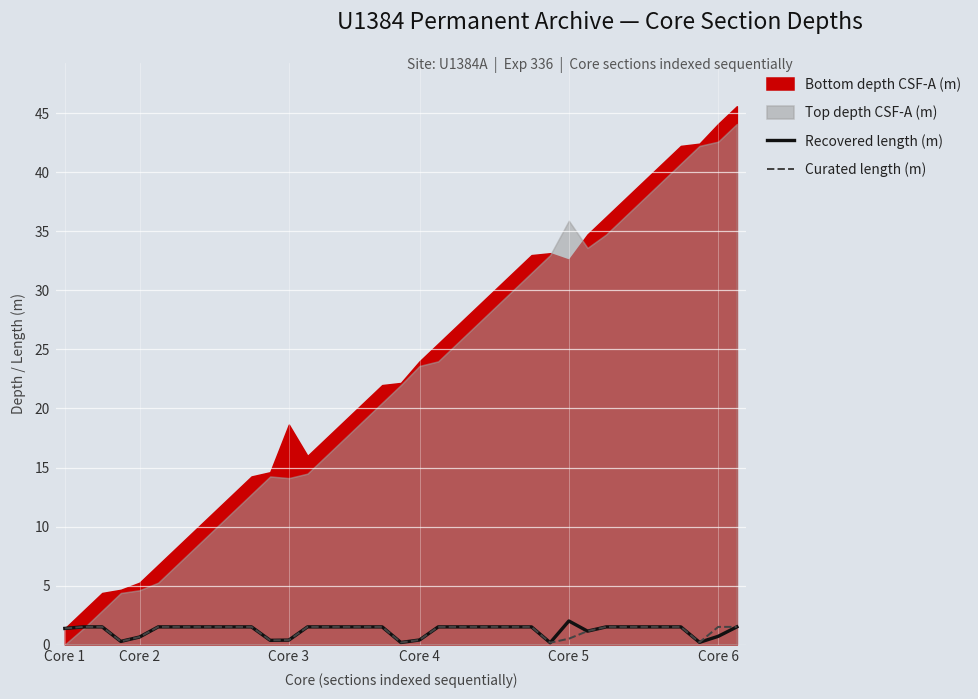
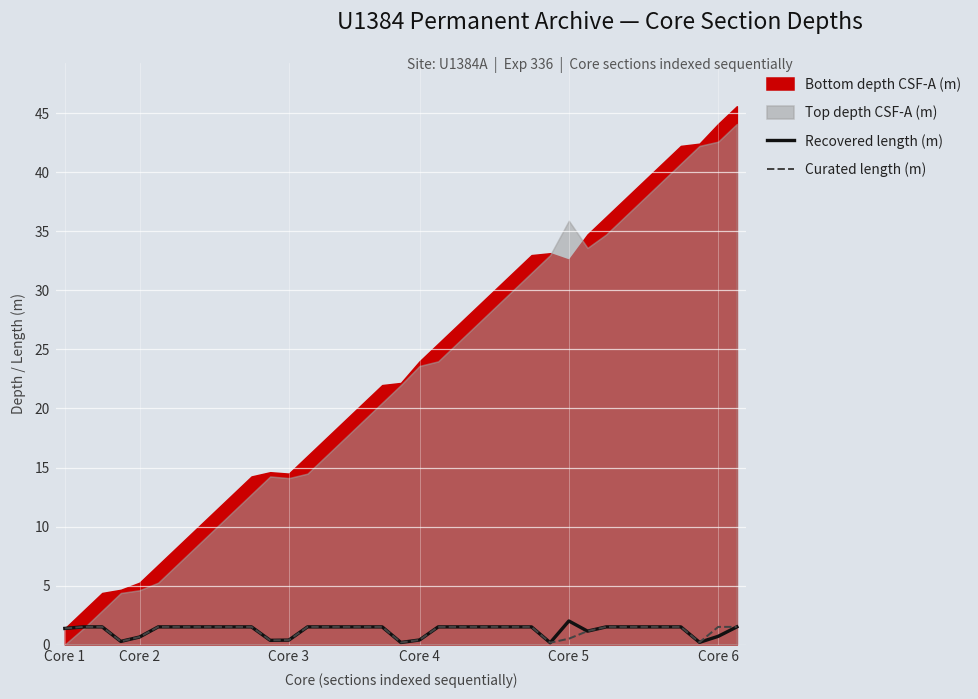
  {
    "Bottom depth CSF-A (m)": {
      "Core 2": 5.2,
-     "Core 3": 18.6,
+     "Core 3": 14.5,
      "Core 4": 24.0,
      "Core 5": 32.6,
      "Core 6": 44.1
    },
    "Recovered length (m)": {
      "Core 5": 2.0,
      "Core 6": 0.7
    },
    "Top depth CSF-A (m)": {
      "Core 1": 0.0,
      "Core 2": 4.6,
      "Core 3": 14.1,
      "Core 4": 23.6,
      "Core 5": 35.9,
      "Core 6": 42.6
    },
    "Curated length (m)": {
      "Core 5": 0.5,
      "Core 6": 1.5
    }
  }
